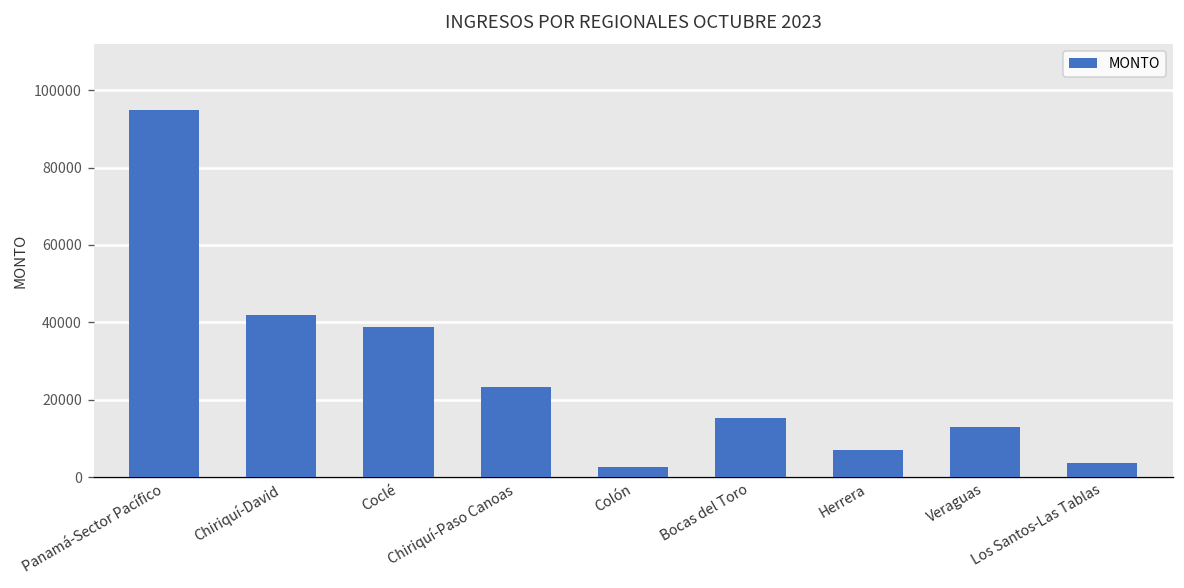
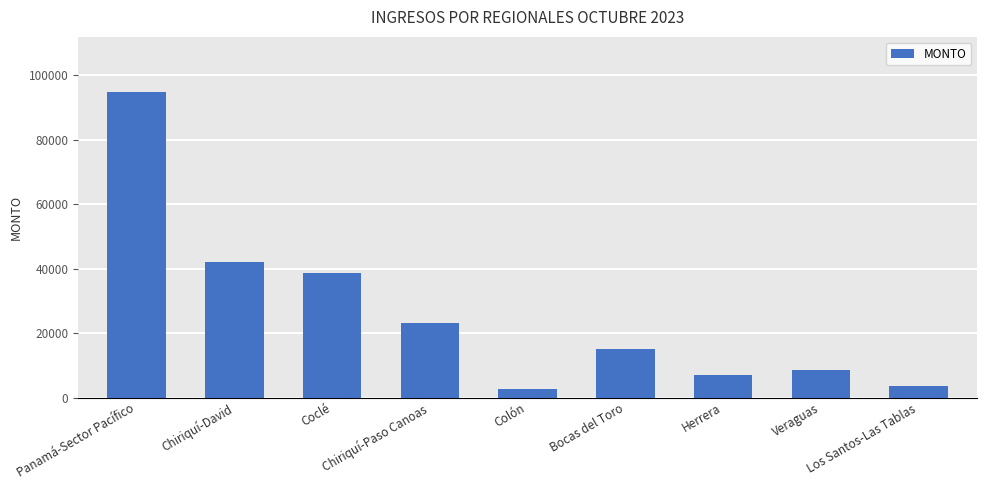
  {
    "Panamá-Sector Pacífico": 95000,
    "Chiriquí-David": 42000,
    "Coclé": 39000,
    "Chiriquí-Paso Canoas": 23000,
    "Colón": 3000,
    "Bocas del Toro": 15000,
    "Herrera": 7000,
-   "Veraguas": 13000,
+   "Veraguas": 8000,
    "Los Santos-Las Tablas": 4000
  }
